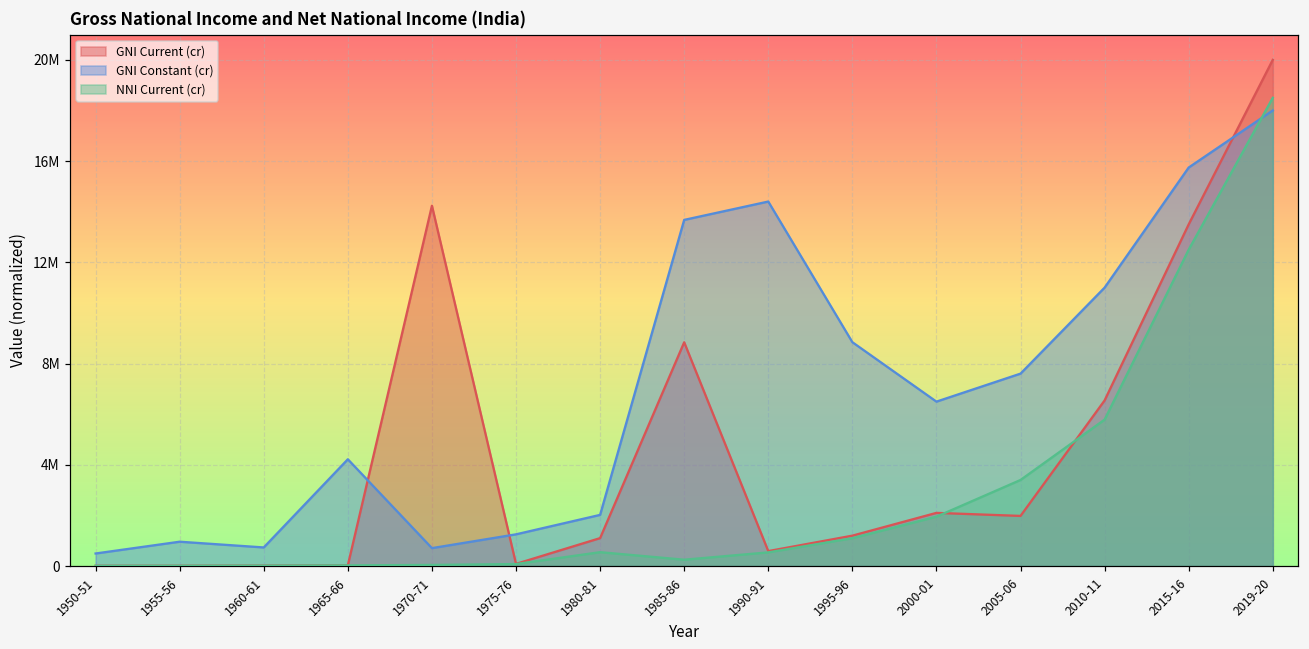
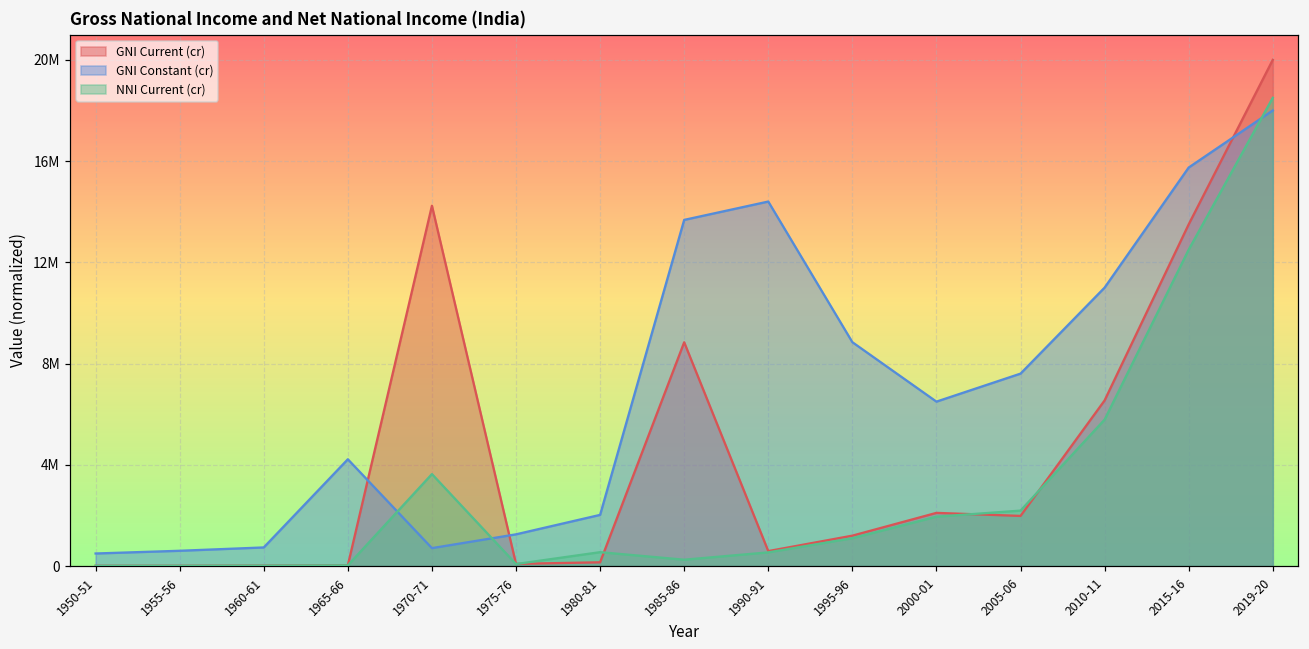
  {
    "GNI Current (cr)": {
      "1970-71": 14200000,
-     "1980-81": 1100000,
+     "1980-81": 100000,
      "1985-86": 8800000,
      "2000-01": 2100000,
      "2005-06": 2000000,
      "2010-11": 6500000,
      "2015-16": 13500000,
      "2019-20": 20000000
    },
    "GNI Constant (cr)": {
      "1950-51": 500000,
-     "1955-56": 1000000,
+     "1955-56": 600000,
      "1960-61": 700000,
      "1965-66": 4200000,
      "1970-71": 700000,
      "1975-76": 1300000,
      "1980-81": 2000000,
      "1985-86": 13700000,
      "1990-91": 14400000,
      "1995-96": 8800000,
      "2000-01": 6500000,
      "2005-06": 7600000,
      "2010-11": 11000000,
      "2015-16": 15700000,
      "2019-20": 18000000
    },
    "NNI Current (cr)": {
-     "1970-71": 0,
+     "1970-71": 3600000,
      "1980-81": 500000,
      "1985-86": 300000,
      "2000-01": 2000000,
-     "2005-06": 3400000,
+     "2005-06": 2200000,
      "2010-11": 5800000,
      "2015-16": 12500000,
      "2019-20": 18500000
    }
  }
